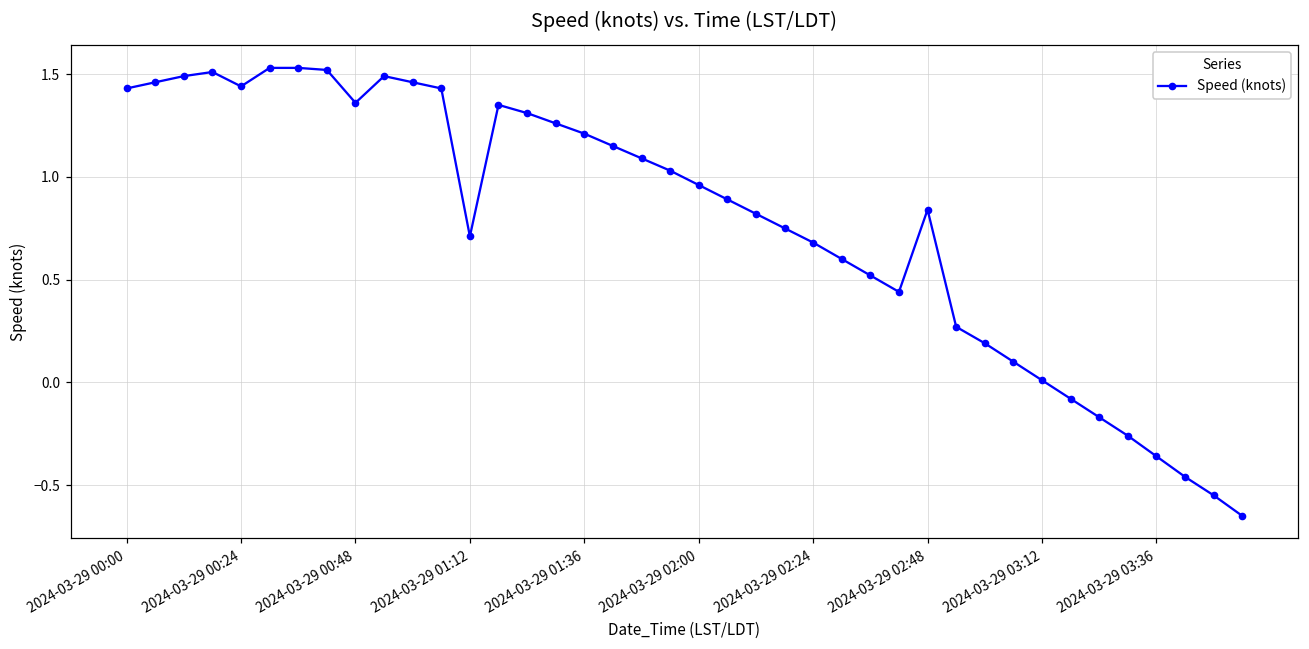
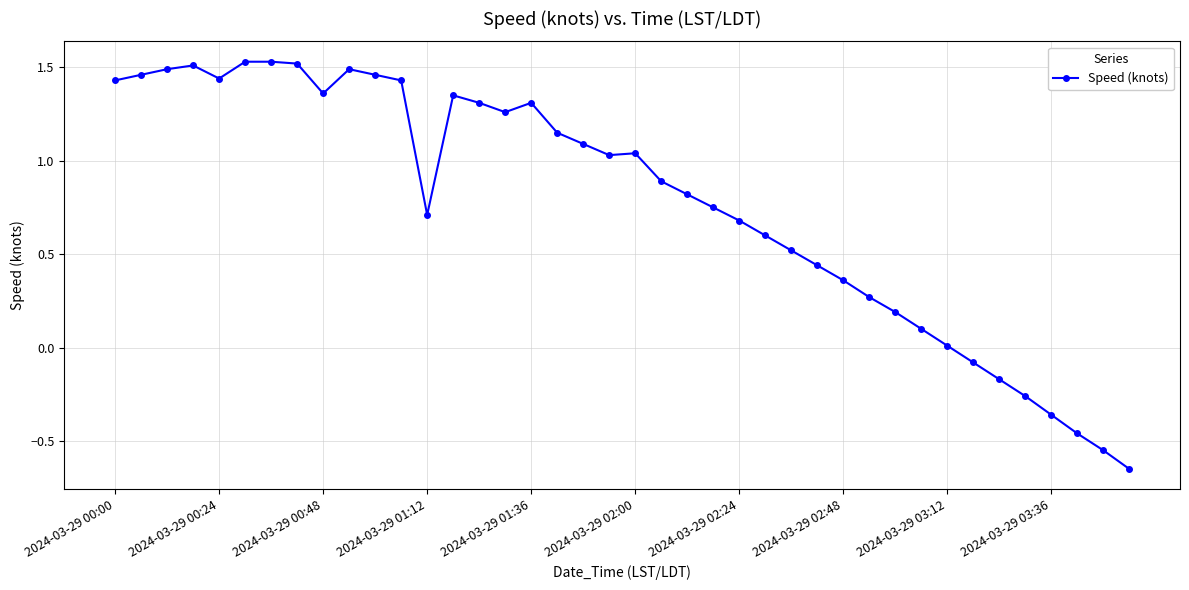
  {
    "2024-03-29 00:00": 1.43,
    "2024-03-29 00:24": 1.44,
    "2024-03-29 00:48": 1.36,
    "2024-03-29 01:12": 0.71,
-   "2024-03-29 01:36": 1.21,
-   "2024-03-29 02:00": 0.96,
+   "2024-03-29 01:36": 1.31,
+   "2024-03-29 02:00": 1.04,
    "2024-03-29 02:24": 0.68,
-   "2024-03-29 02:48": 0.84,
+   "2024-03-29 02:48": 0.36,
    "2024-03-29 03:12": 0.01,
    "2024-03-29 03:36": -0.36
  }
